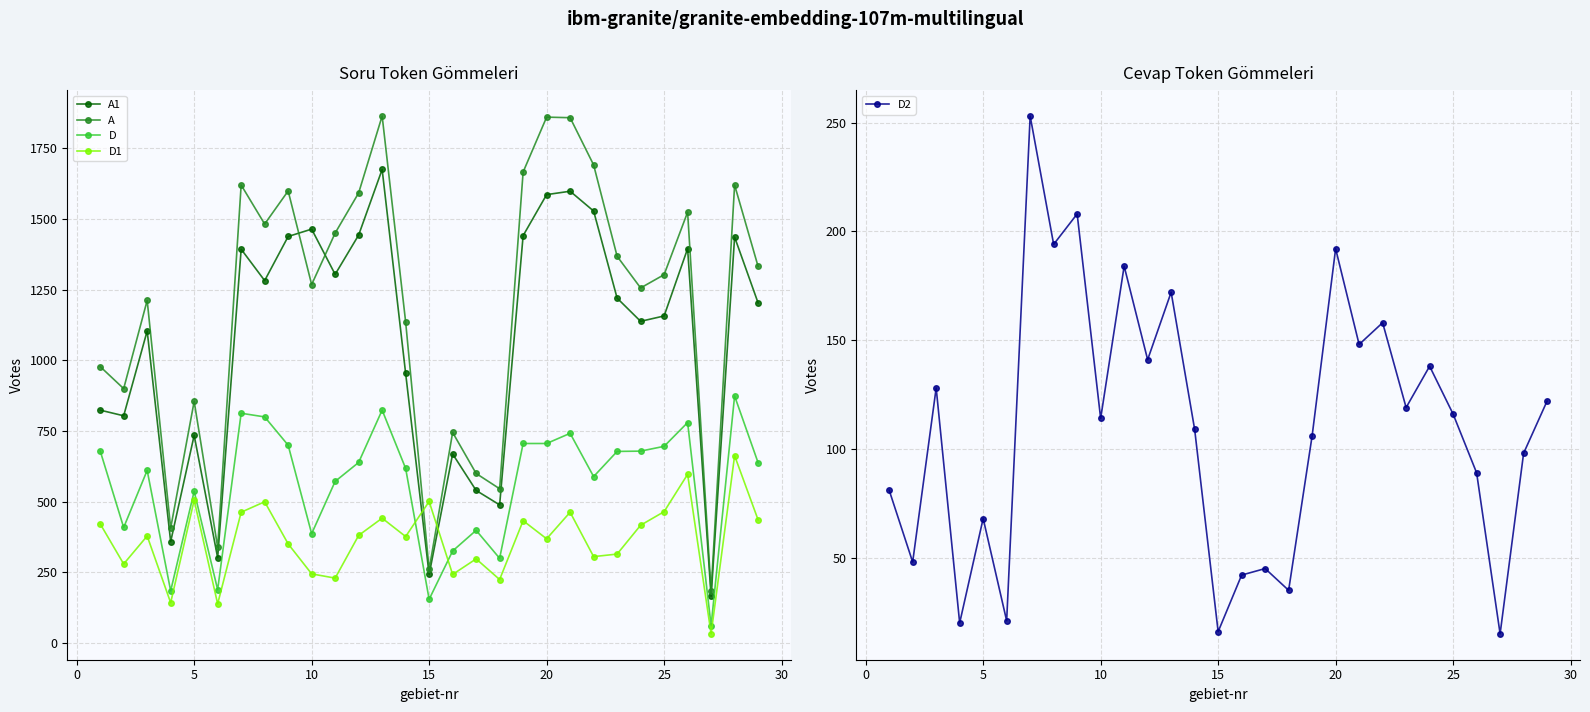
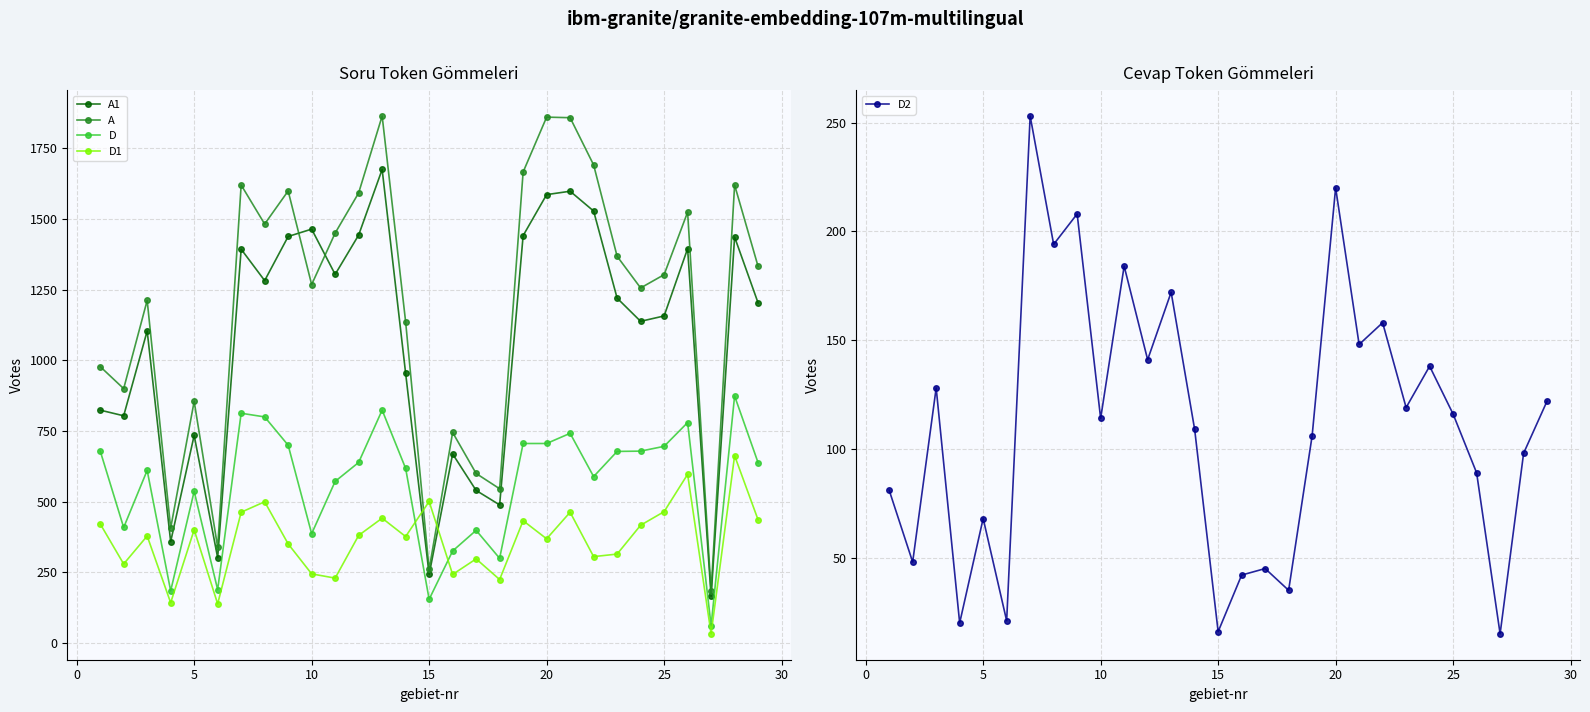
  {
    "Soru Token Gömmeleri": {
      "A1": {
        "5": 740,
        "10": 1460,
        "15": 240,
        "20": 1590,
        "25": 1160
      },
      "A": {
        "5": 860,
        "10": 1270,
        "15": 260,
        "20": 1860,
        "25": 1300
      },
      "D": {
        "5": 540,
        "10": 390,
        "15": 160,
        "20": 710,
        "25": 700
      },
      "D1": {
-       "5": 510,
+       "5": 400,
        "10": 250,
        "15": 500,
        "20": 370,
        "25": 470
      }
    },
    "Cevap Token Gömmeleri": {
      "5": 68,
      "10": 114,
      "15": 16,
-     "20": 192,
+     "20": 220,
      "25": 116
    }
  }
